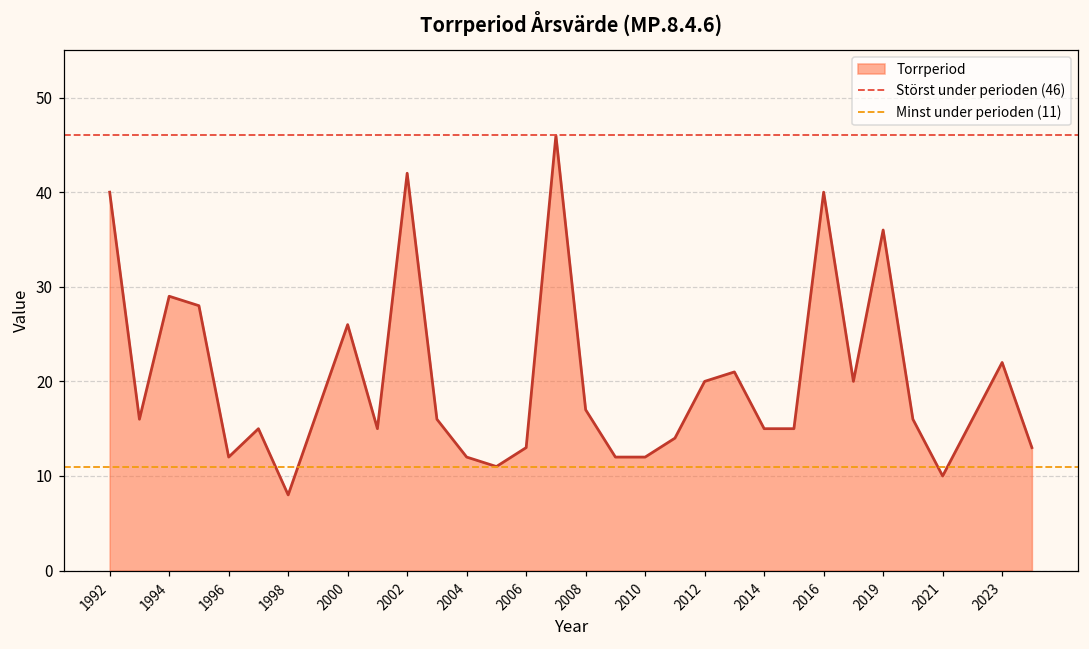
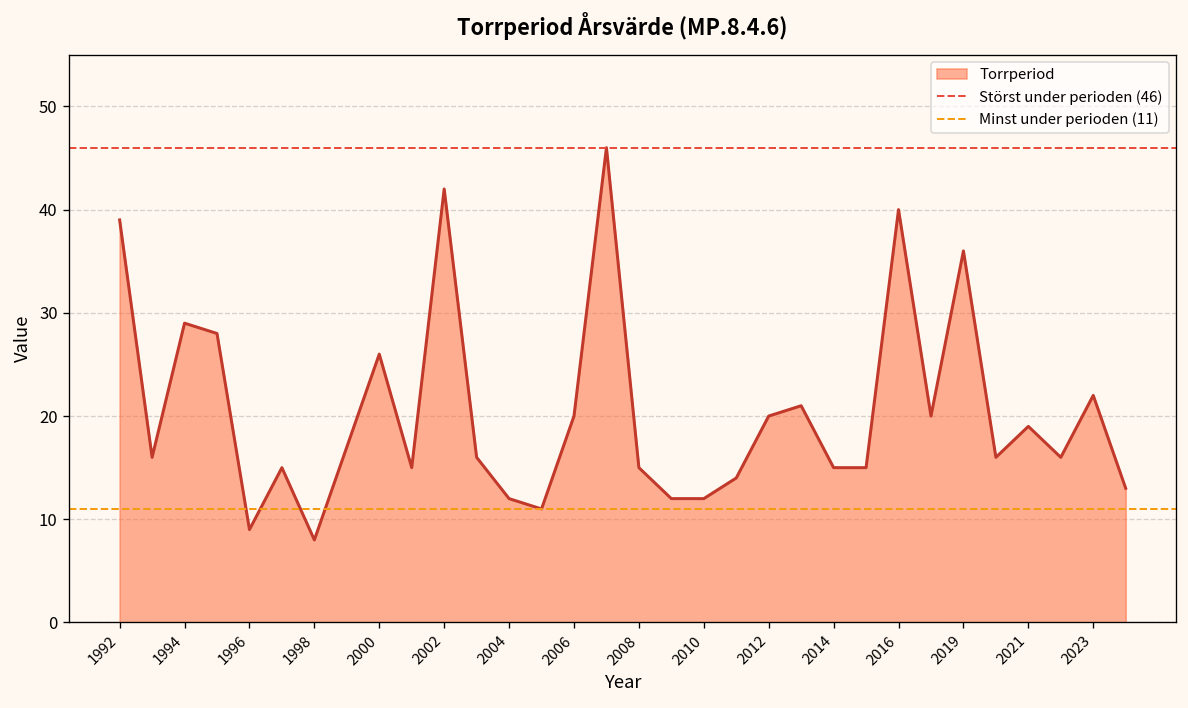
  {
-   "1992": 40,
+   "1992": 39,
    "1994": 29,
-   "1996": 12,
+   "1996": 9,
    "1998": 8,
    "2000": 26,
    "2002": 42,
    "2004": 12,
-   "2006": 13,
-   "2008": 17,
+   "2006": 20,
+   "2008": 15,
    "2010": 12,
    "2012": 20,
    "2014": 15,
    "2016": 40,
    "2019": 36,
-   "2021": 10,
+   "2021": 19,
    "2023": 22
  }
